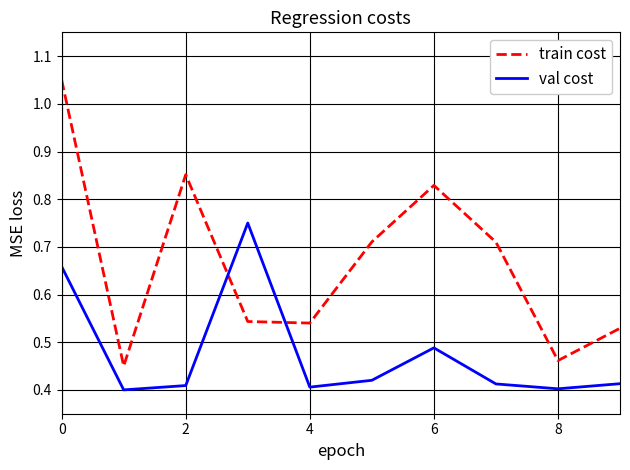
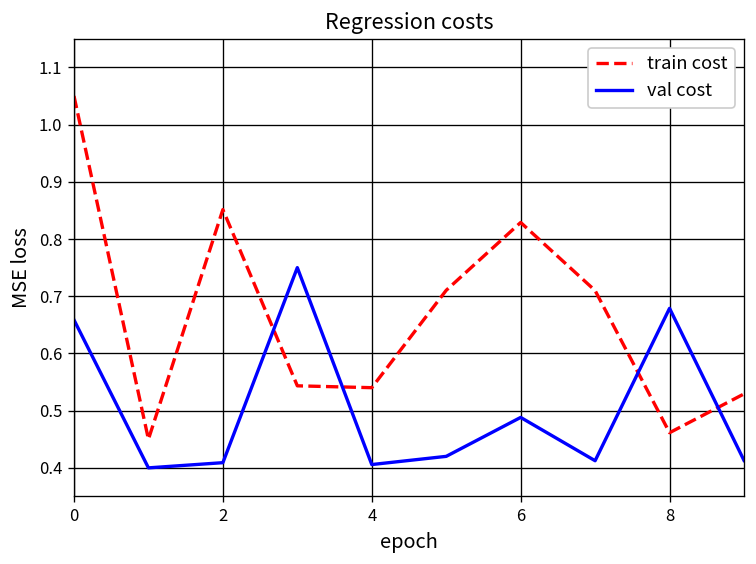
  {
    "train cost": {
      "0": 1.05,
      "2": 0.85,
      "4": 0.54,
      "6": 0.83,
      "8": 0.46
    },
    "val cost": {
      "0": 0.66,
      "2": 0.41,
      "4": 0.41,
      "6": 0.49,
-     "8": 0.40
+     "8": 0.68
    }
  }
